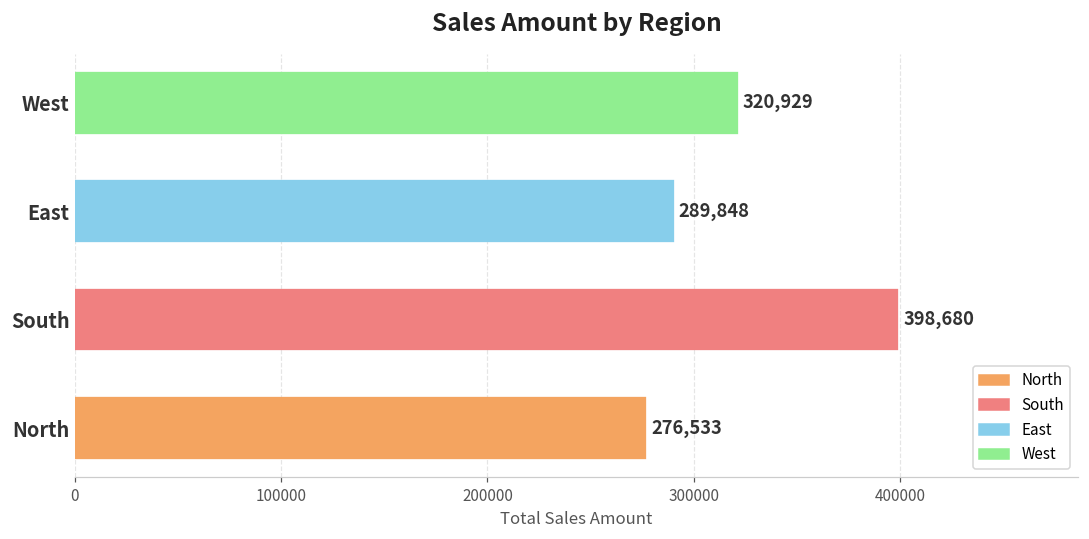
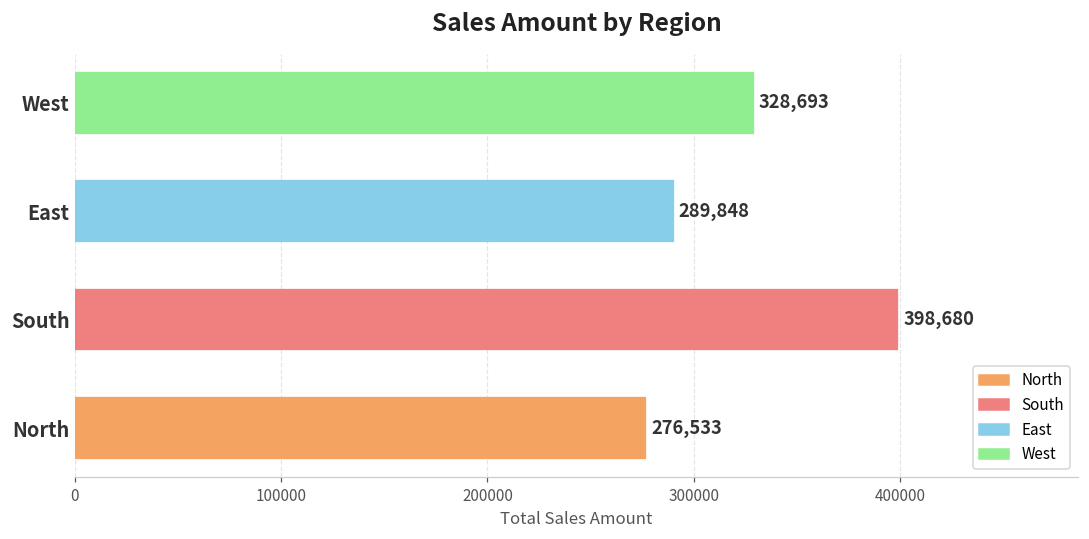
  {
-   "West": "320,929",
+   "West": "328,693",
    "East": "289,848",
    "South": "398,680",
    "North": "276,533"
  }
